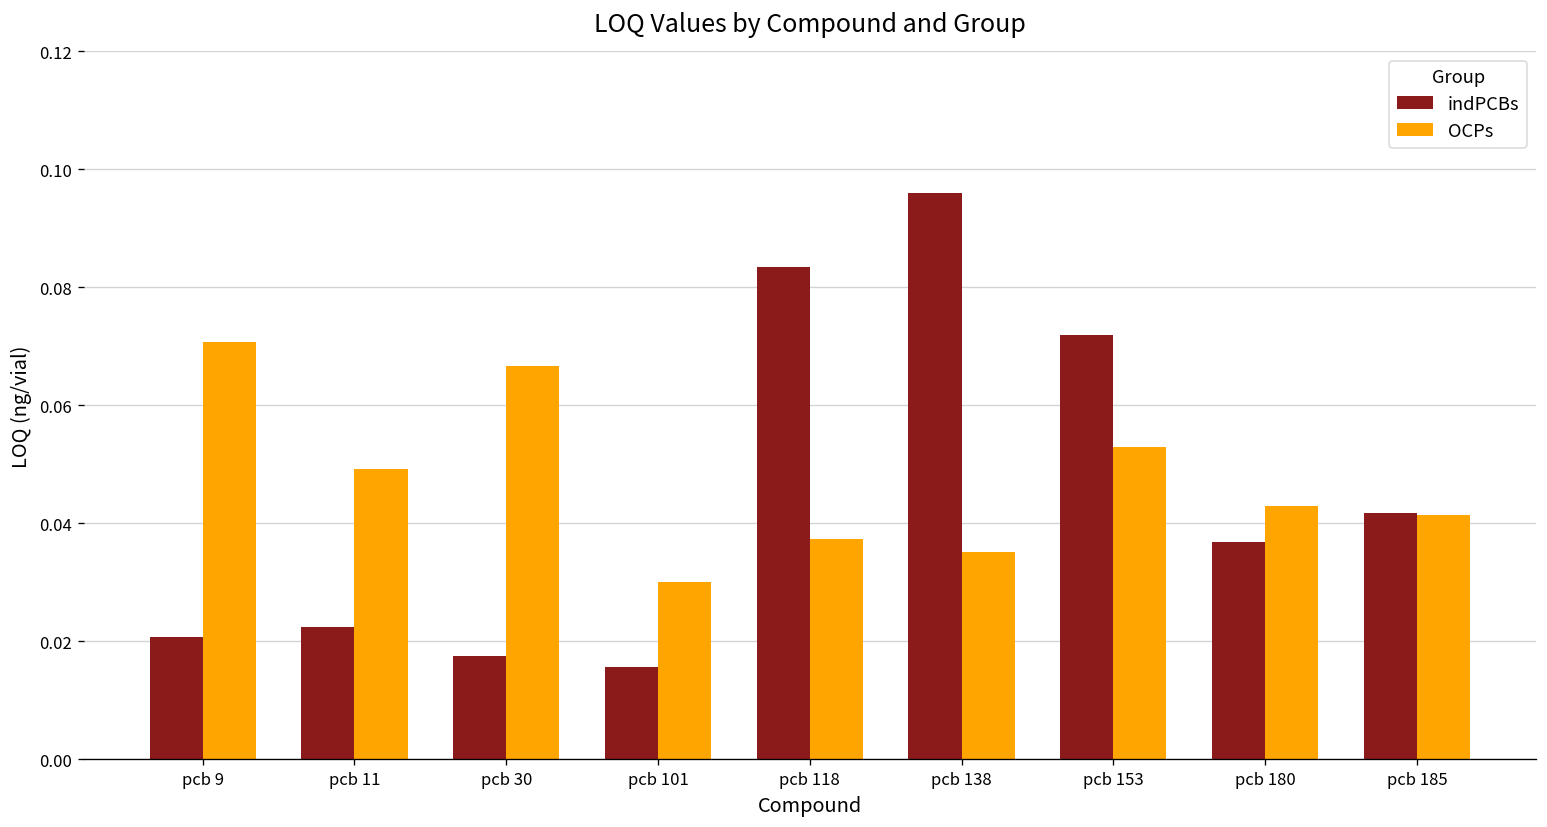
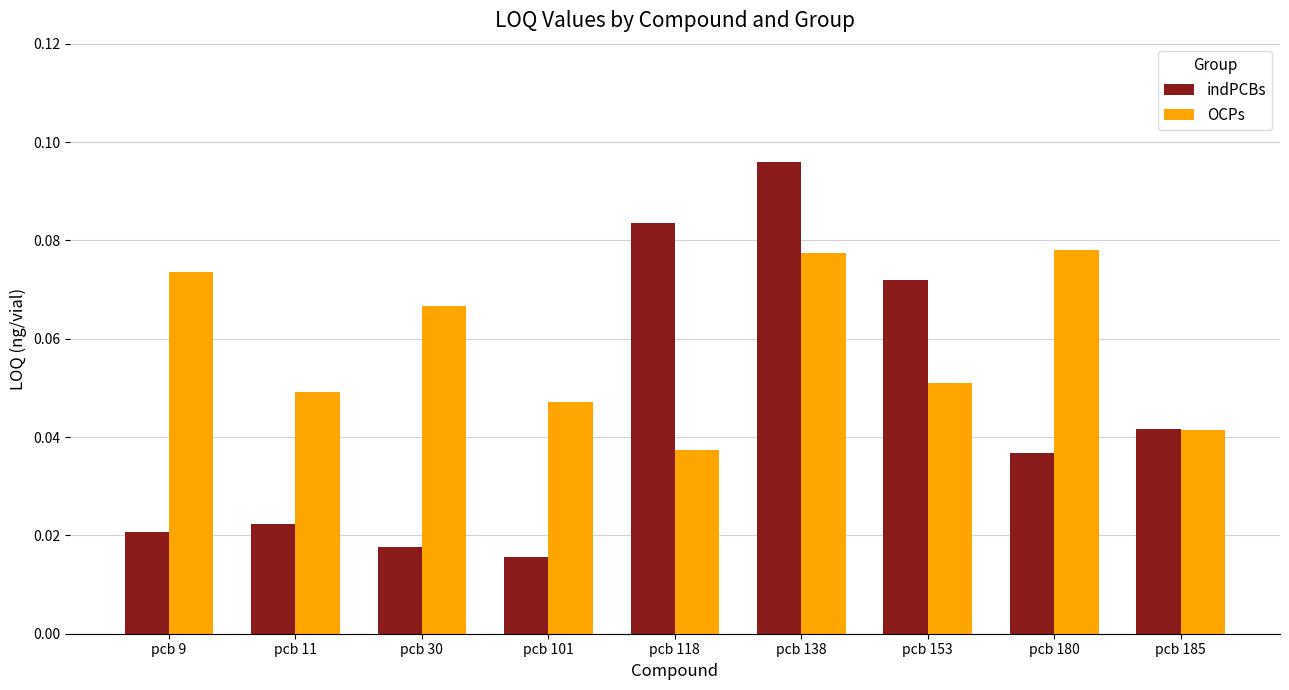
  {
    "indPCBs": {
      "pcb 9": 0.021,
      "pcb 11": 0.022,
      "pcb 30": 0.018,
      "pcb 101": 0.016,
      "pcb 118": 0.084,
      "pcb 138": 0.096,
      "pcb 153": 0.072,
      "pcb 180": 0.037,
      "pcb 185": 0.042
    },
    "OCPs": {
-     "pcb 9": 0.071,
+     "pcb 9": 0.074,
      "pcb 11": 0.049,
      "pcb 30": 0.067,
-     "pcb 101": 0.030,
+     "pcb 101": 0.047,
      "pcb 118": 0.037,
-     "pcb 138": 0.035,
-     "pcb 153": 0.053,
-     "pcb 180": 0.043,
+     "pcb 138": 0.078,
+     "pcb 153": 0.051,
+     "pcb 180": 0.078,
      "pcb 185": 0.041
    }
  }
